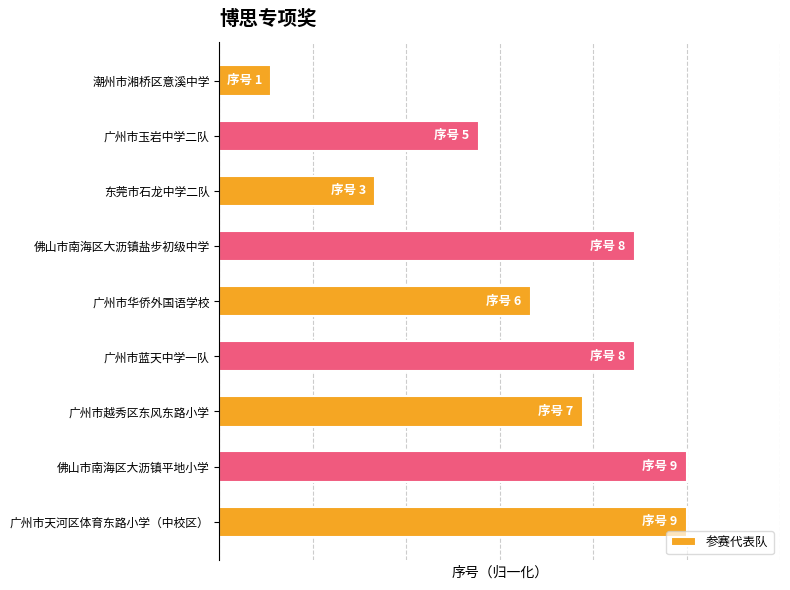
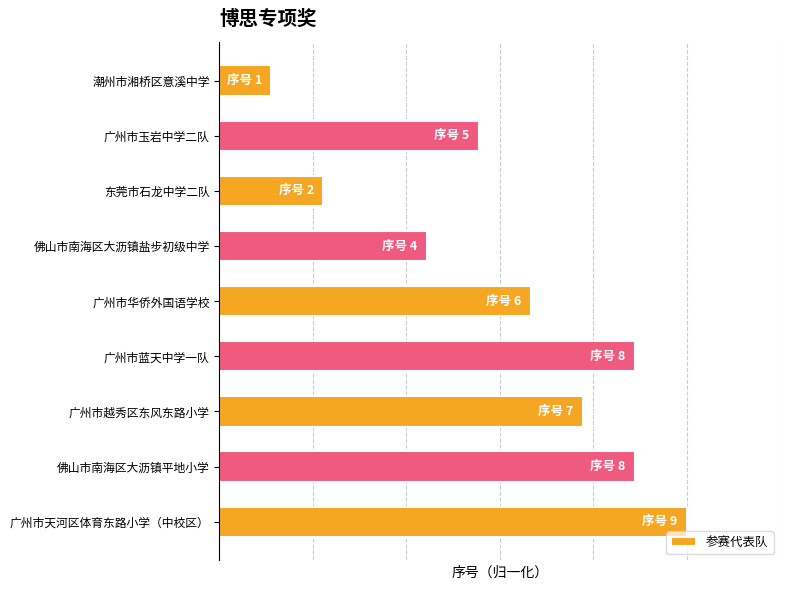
  {
-   "东莞市石龙中学二队": 3,
-   "佛山市南海区大沥镇盐步初级中学": 8,
-   "佛山市南海区大沥镇平地小学": 9
+   "东莞市石龙中学二队": 2,
+   "佛山市南海区大沥镇盐步初级中学": 4,
+   "佛山市南海区大沥镇平地小学": 8
  }
